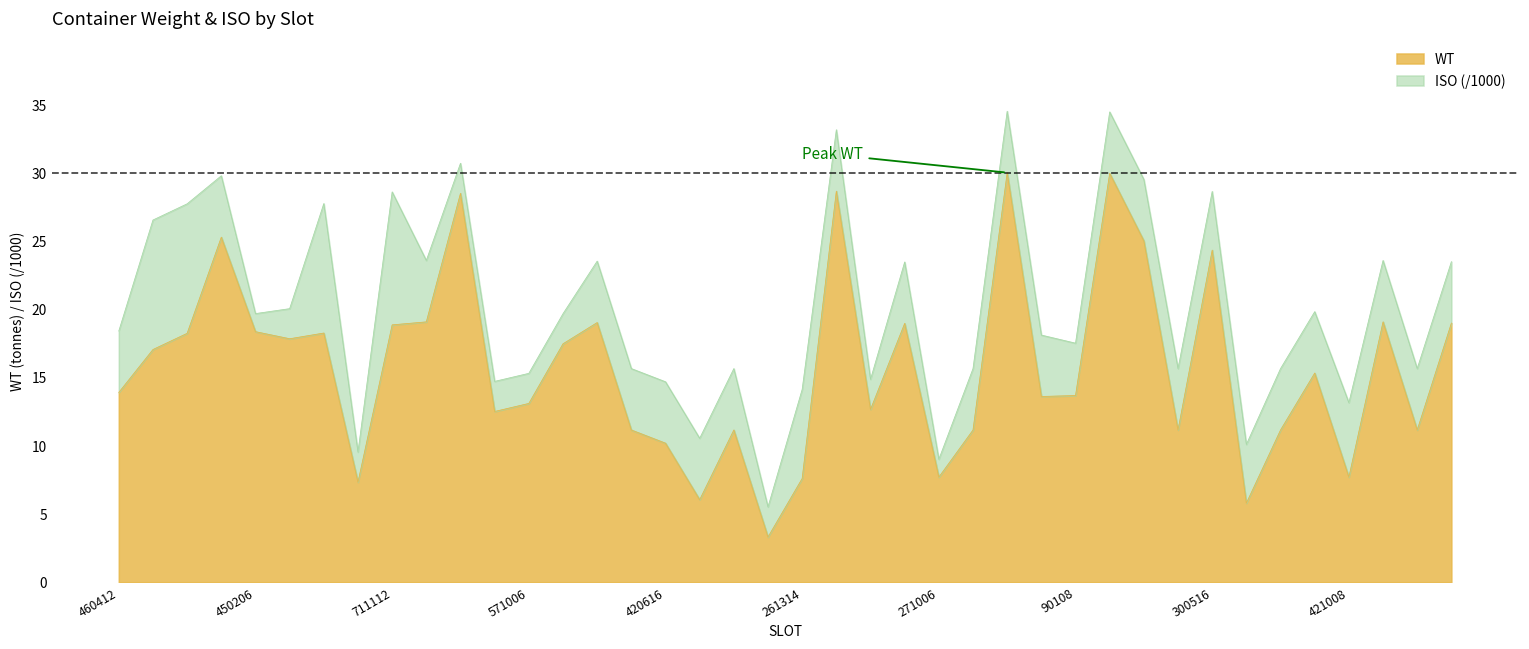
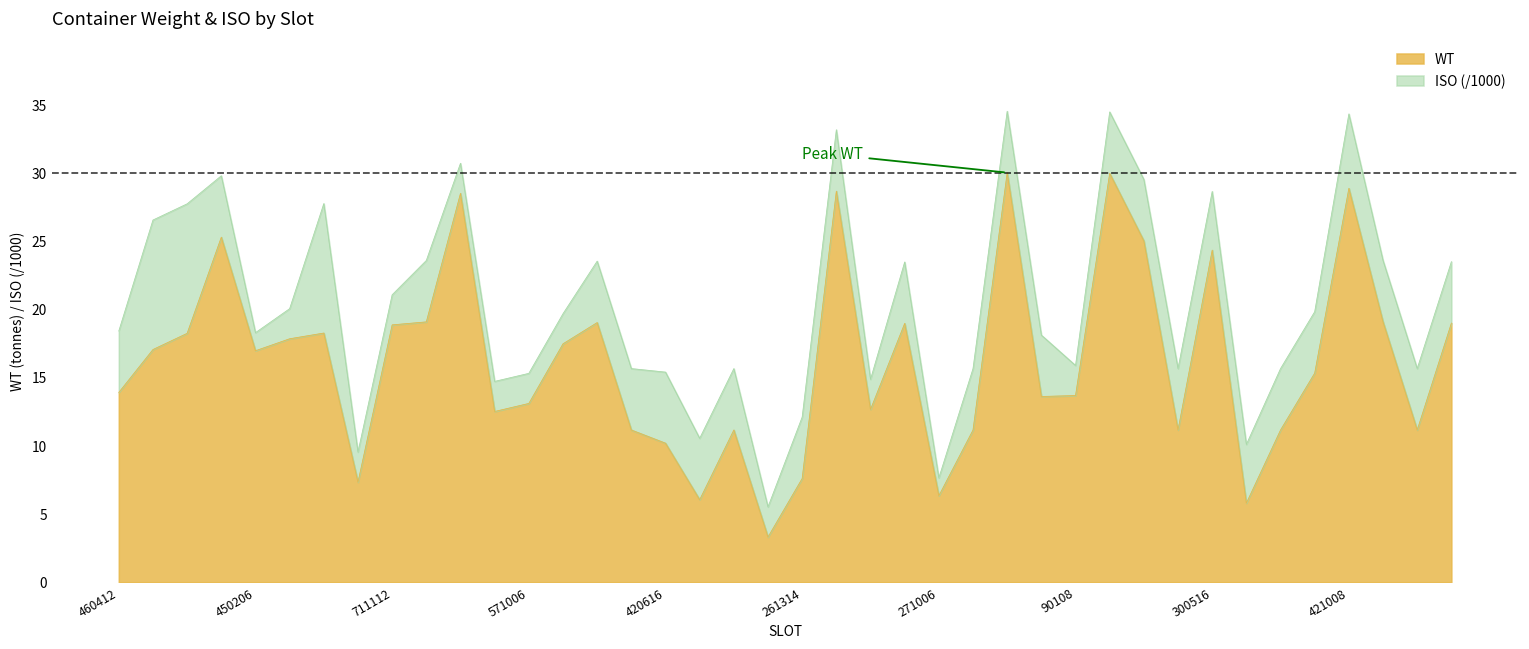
  {
    "WT": {
      "460412": 13.9,
-     "450206": 18.4,
+     "450206": 17.0,
      "711112": 18.9,
      "571006": 13.1,
      "420616": 10.2,
      "261314": 7.6,
-     "271006": 7.7,
+     "271006": 6.4,
      "90108": 13.7,
      "300516": 24.4,
-     "421008": 7.7
+     "421008": 28.9
    },
    "ISO (/1000)": {
      "460412": 4.5,
      "450206": 1.3,
-     "711112": 9.8,
+     "711112": 2.2,
      "571006": 2.2,
-     "420616": 4.5,
-     "261314": 6.5,
+     "420616": 5.2,
+     "261314": 4.5,
      "271006": 1.3,
-     "90108": 3.8,
+     "90108": 2.2,
      "300516": 4.3,
      "421008": 5.5
    }
  }
